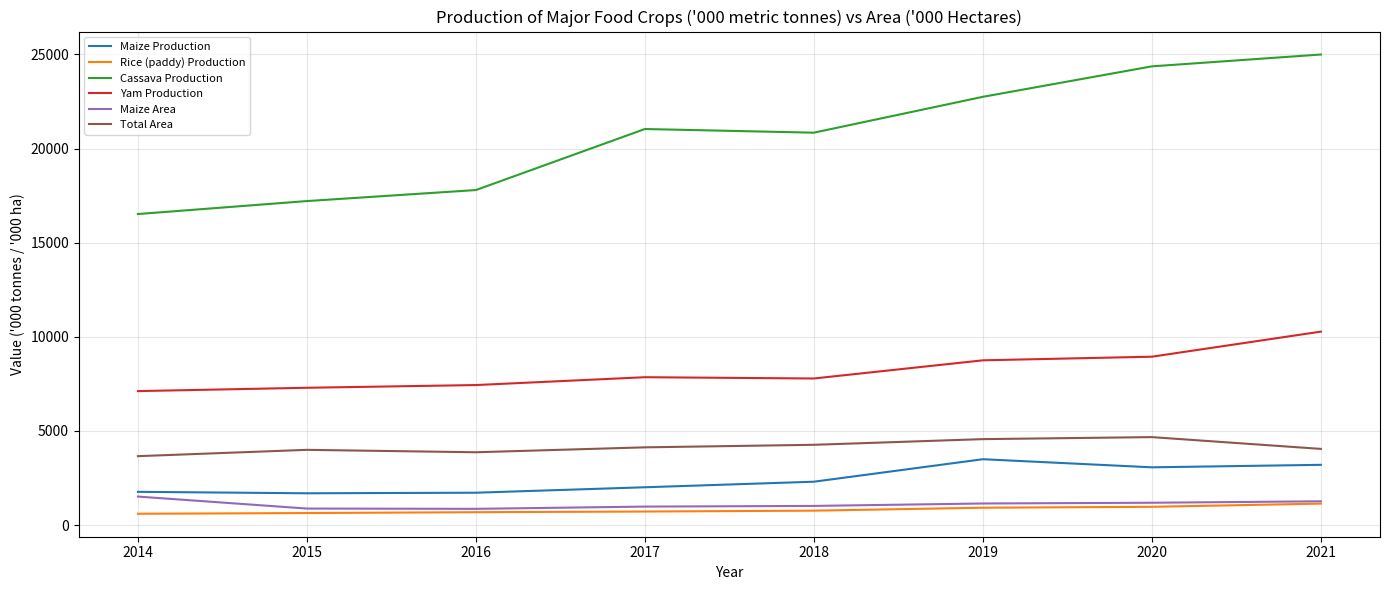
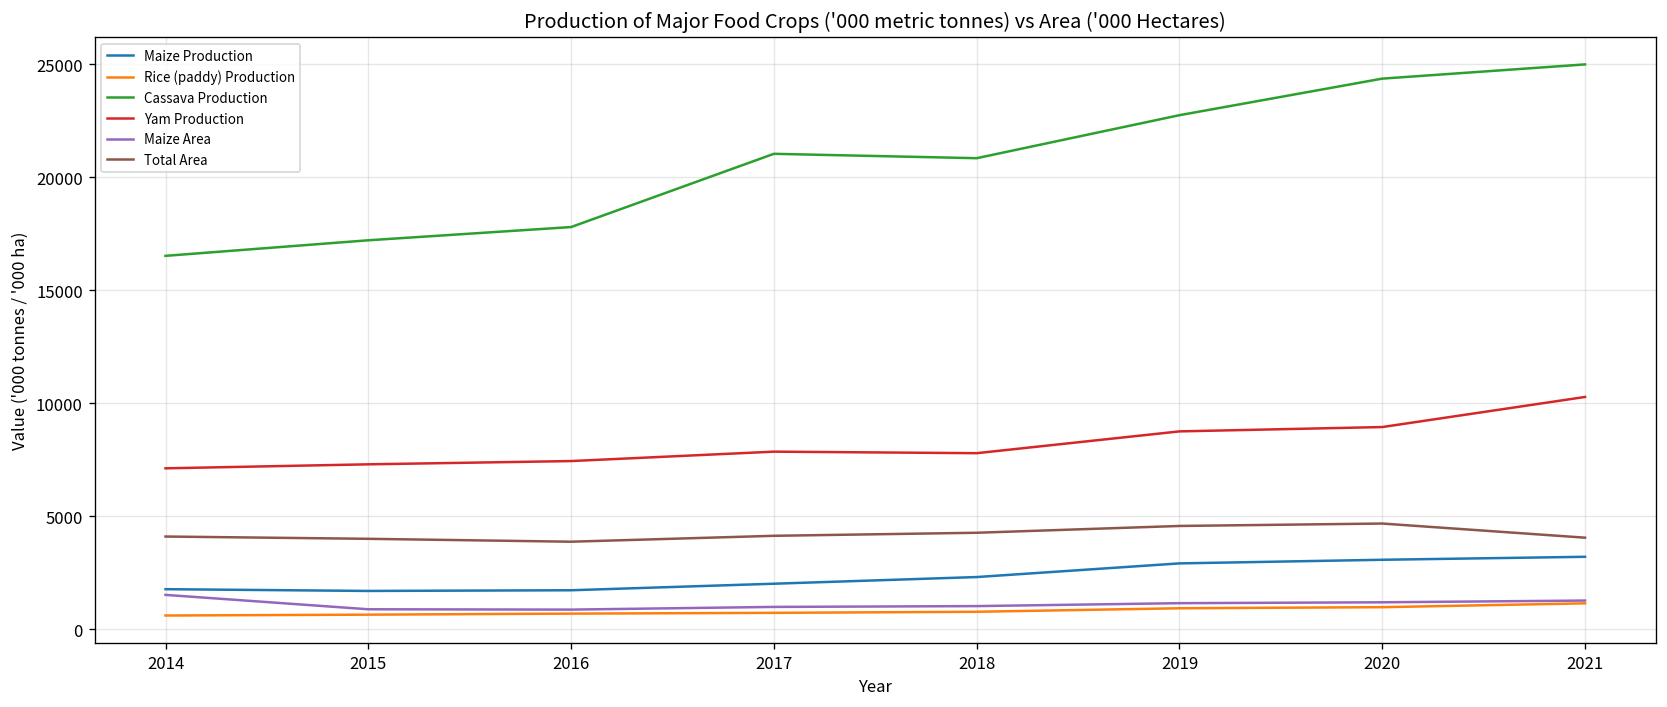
  {
    "Maize Production": {
      "2014": 1800,
      "2015": 1700,
      "2016": 1700,
      "2017": 2000,
      "2018": 2300,
-     "2019": 3500,
+     "2019": 2900,
      "2020": 3100,
      "2021": 3200
    },
    "Rice (paddy) Production": {
      "2014": 600,
      "2015": 600,
      "2016": 700,
      "2017": 700,
      "2018": 800,
      "2019": 900,
      "2020": 1000
    },
    "Cassava Production": {
      "2014": 16500,
      "2015": 17200,
      "2016": 17800,
      "2017": 21000,
      "2018": 20800,
      "2019": 22800,
      "2020": 24400,
      "2021": 25000
    },
    "Yam Production": {
      "2014": 7100,
      "2015": 7300,
      "2016": 7400,
      "2017": 7900,
      "2018": 7800,
      "2019": 8800,
      "2020": 8900,
      "2021": 10300
    },
    "Maize Area": {
      "2014": 1500,
      "2015": 900,
      "2016": 900,
      "2017": 1000,
      "2018": 1000,
      "2019": 1200,
      "2020": 1200
    },
    "Total Area": {
-     "2014": 3700,
+     "2014": 4100,
      "2015": 4000,
      "2016": 3900,
      "2017": 4100,
      "2018": 4300,
      "2019": 4600,
      "2020": 4700,
      "2021": 4000
    }
  }
